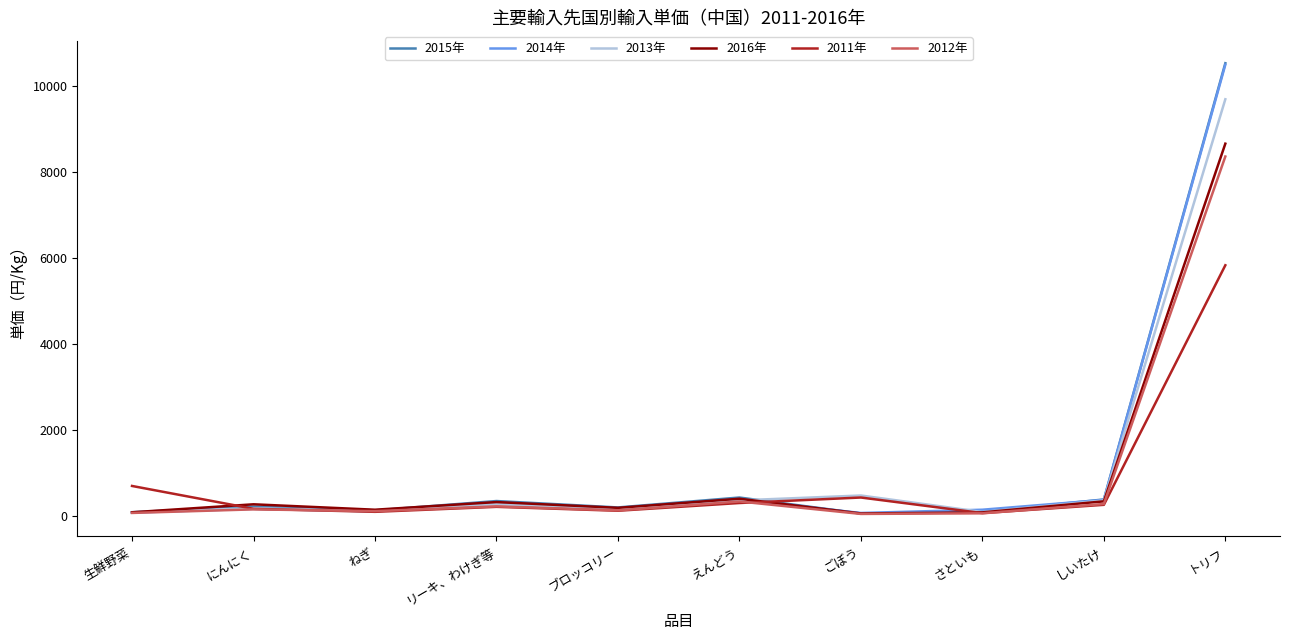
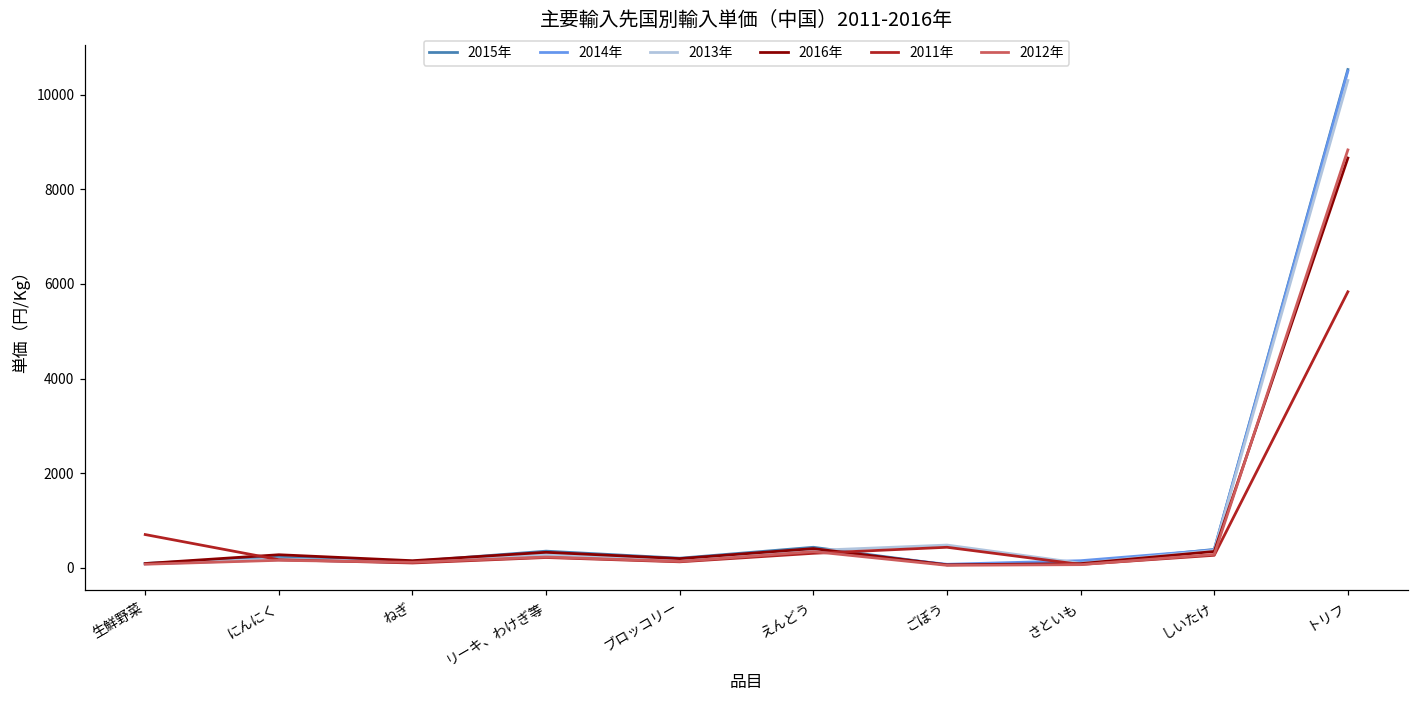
  {
    "2013年": {
-     "トリフ": 9700
+     "トリフ": 10300
    },
    "2016年": {
      "トリフ": 8700
    },
    "2011年": {
      "生鮮野菜": 700,
      "トリフ": 5800
    },
    "2012年": {
-     "トリフ": 8400
+     "トリフ": 8800
    }
  }
